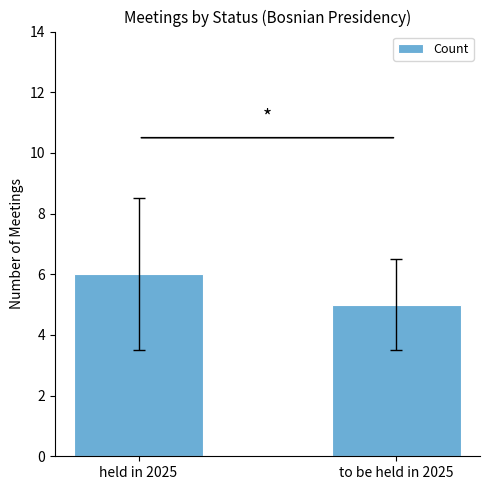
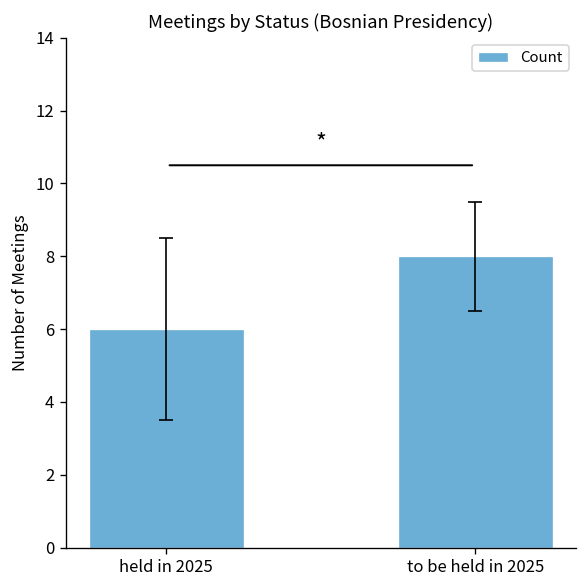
  {
    "Count": {
      "held in 2025": 6,
-     "to be held in 2025": 5
+     "to be held in 2025": 8
    }
  }
